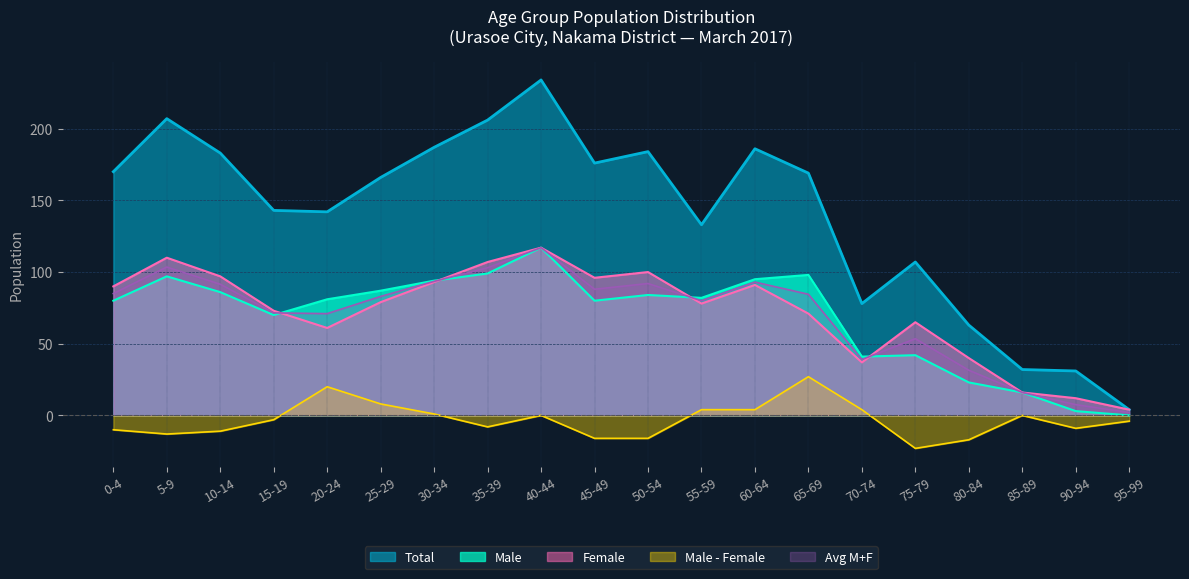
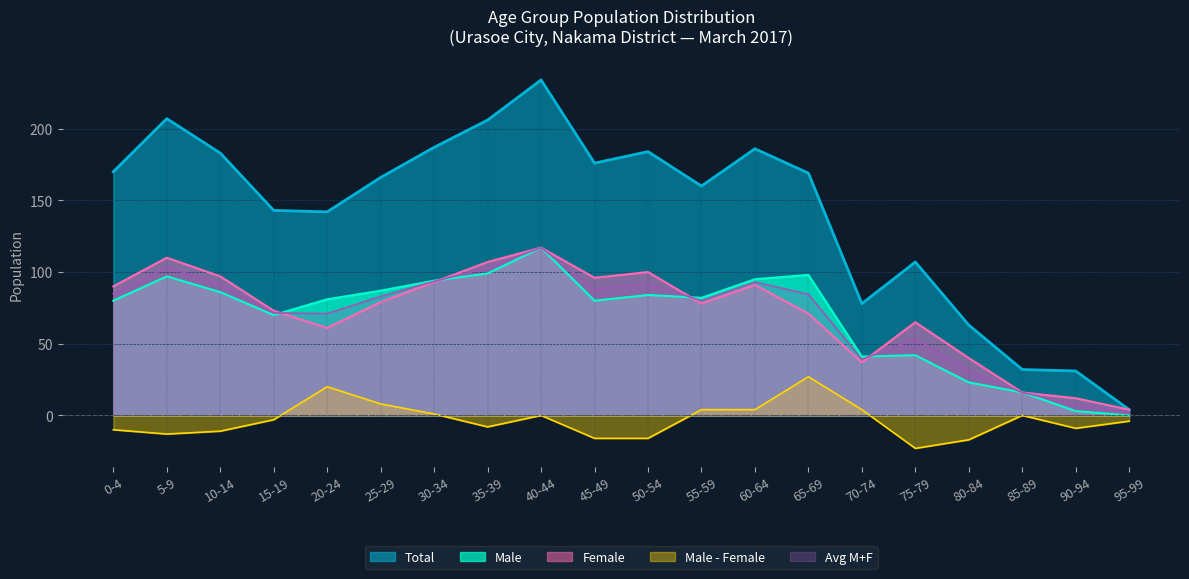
  {
    "Total": {
      "0-4": 170,
      "5-9": 207,
      "10-14": 183,
      "15-19": 143,
      "20-24": 142,
      "25-29": 166,
      "30-34": 187,
      "35-39": 206,
      "40-44": 234,
      "45-49": 176,
      "50-54": 184,
-     "55-59": 133,
+     "55-59": 160,
      "60-64": 186,
      "65-69": 169,
      "70-74": 78,
      "75-79": 107,
      "80-84": 63,
      "85-89": 32,
      "90-94": 31
    },
    "Male": {
      "0-4": 80,
      "5-9": 97,
      "10-14": 86,
      "20-24": 81,
      "25-29": 87,
      "35-39": 99,
      "45-49": 80,
      "50-54": 84,
      "55-59": 82,
      "60-64": 95,
      "65-69": 98,
      "70-74": 41,
      "75-79": 42,
      "80-84": 23,
      "90-94": 3
    },
    "Female": {
      "0-4": 90,
      "5-9": 110,
      "10-14": 97,
      "20-24": 61,
      "25-29": 79,
      "35-39": 107,
      "45-49": 96,
      "50-54": 100,
      "55-59": 78,
      "60-64": 91,
      "65-69": 71,
      "70-74": 37,
      "75-79": 65,
      "80-84": 40,
      "90-94": 12
    },
    "Avg M+F": {
      "0-4": 85,
      "5-9": 104,
      "10-14": 92,
      "20-24": 71,
      "25-29": 83,
      "35-39": 103,
      "45-49": 88,
      "50-54": 92,
      "55-59": 80,
      "60-64": 93,
      "65-69": 85,
      "70-74": 39,
      "75-79": 54,
      "80-84": 32,
      "90-94": 8,
      "95-99": 2
    }
  }
